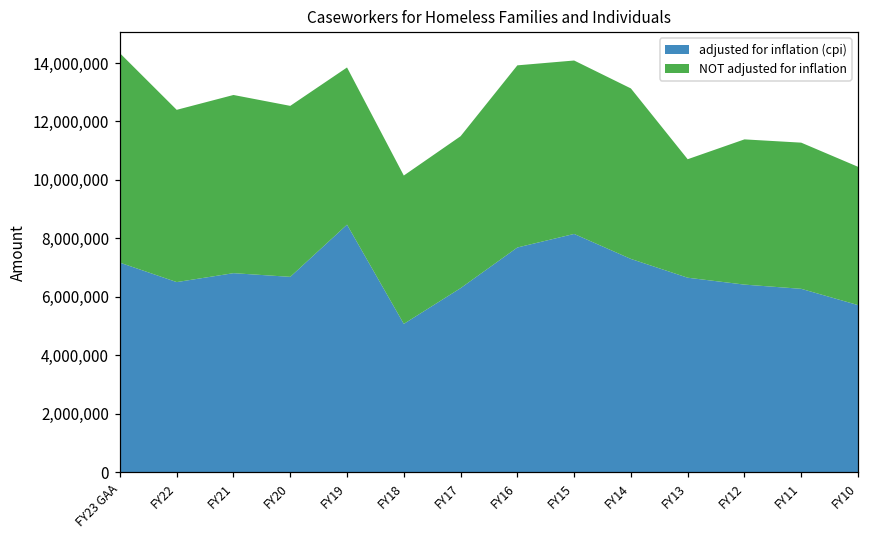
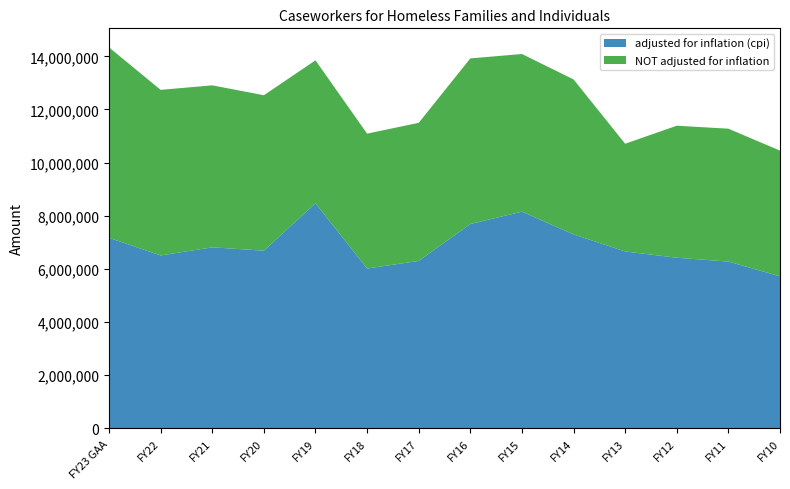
  {
    "adjusted for inflation (cpi)": {
      "FY23 GAA": "7,200,000",
      "FY22": "6,500,000",
      "FY21": "6,800,000",
      "FY20": "6,700,000",
      "FY19": "8,500,000",
-     "FY18": "5,100,000",
+     "FY18": "6,000,000",
      "FY17": "6,300,000",
      "FY16": "7,700,000",
      "FY15": "8,200,000",
      "FY14": "7,300,000",
      "FY13": "6,700,000",
      "FY12": "6,400,000",
      "FY11": "6,300,000",
      "FY10": "5,700,000"
    },
    "NOT adjusted for inflation": {
      "FY23 GAA": "7,200,000",
-     "FY22": "5,900,000",
+     "FY22": "6,200,000",
      "FY21": "6,100,000",
      "FY20": "5,900,000",
      "FY19": "5,400,000",
      "FY18": "5,100,000",
      "FY17": "5,200,000",
      "FY16": "6,200,000",
      "FY15": "5,900,000",
      "FY14": "5,800,000",
      "FY13": "4,100,000",
      "FY12": "5,000,000",
      "FY11": "5,000,000",
      "FY10": "4,700,000"
    }
  }
